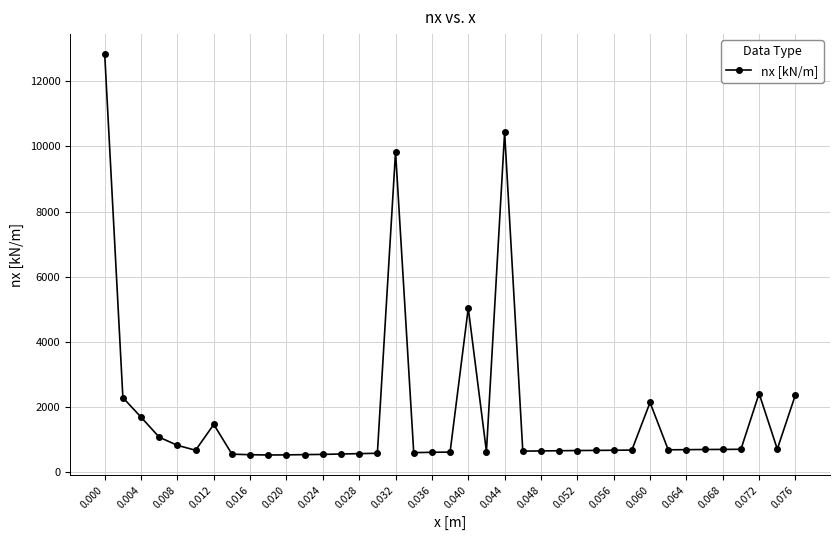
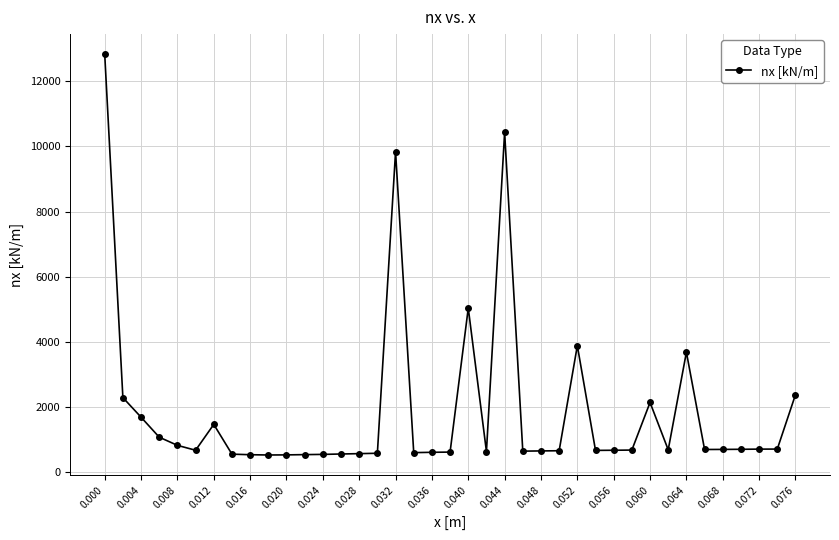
  {
    "0.000": 12800,
    "0.004": 1700,
    "0.008": 800,
    "0.012": 1500,
    "0.016": 500,
    "0.020": 500,
    "0.024": 500,
    "0.028": 600,
    "0.032": 9800,
    "0.036": 600,
    "0.040": 5000,
    "0.044": 10400,
    "0.048": 600,
-   "0.052": 700,
+   "0.052": 3900,
    "0.056": 700,
    "0.060": 2100,
-   "0.064": 700,
+   "0.064": 3700,
    "0.068": 700,
-   "0.072": 2400,
+   "0.072": 700,
    "0.076": 2400
  }
